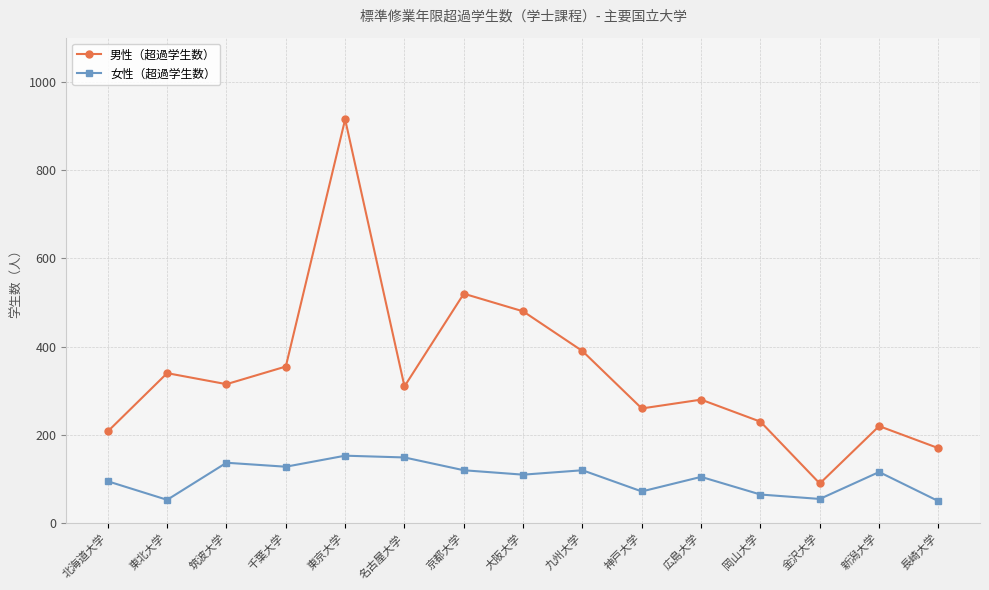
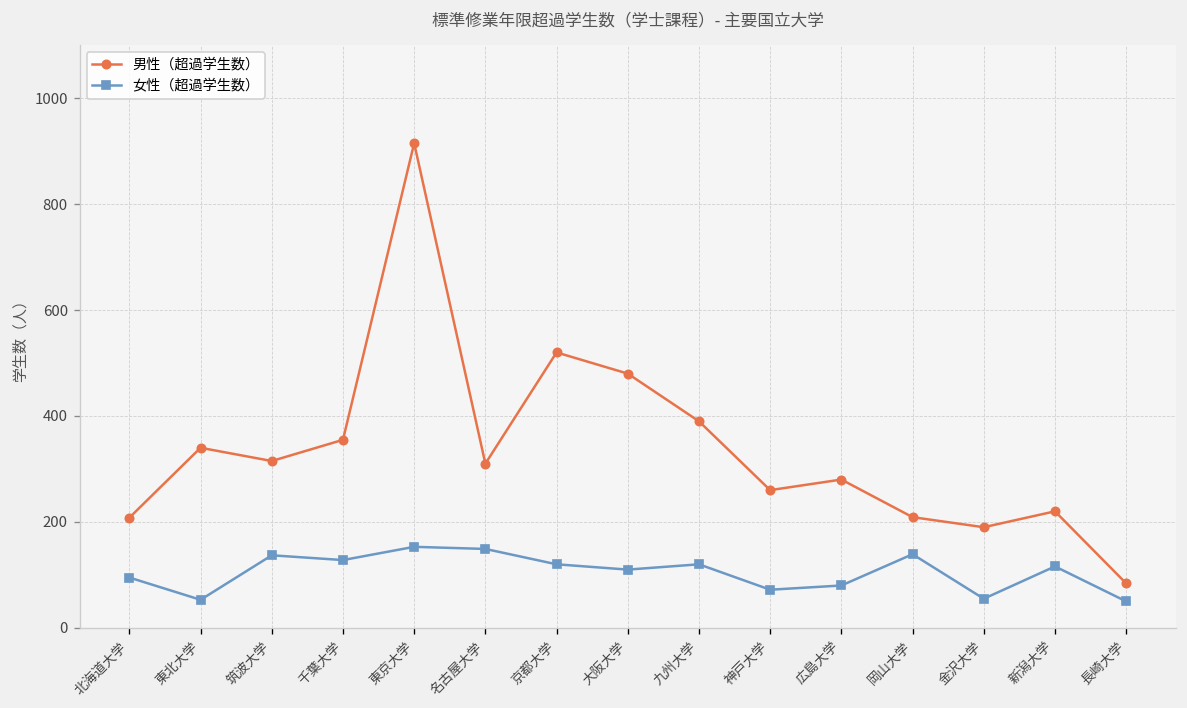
  {
    "男性（超過学生数）": {
      "北海道大学": 210,
      "東北大学": 340,
      "筑波大学": 320,
      "千葉大学": 360,
      "東京大学": 920,
      "名古屋大学": 310,
      "京都大学": 520,
      "大阪大学": 480,
      "九州大学": 390,
      "神戸大学": 260,
      "広島大学": 280,
-     "岡山大学": 230,
-     "金沢大学": 90,
+     "岡山大学": 210,
+     "金沢大学": 190,
      "新潟大学": 220,
-     "長崎大学": 170
+     "長崎大学": 80
    },
    "女性（超過学生数）": {
      "北海道大学": 100,
      "東北大学": 50,
      "筑波大学": 140,
      "千葉大学": 130,
      "東京大学": 150,
      "名古屋大学": 150,
      "京都大学": 120,
      "大阪大学": 110,
      "九州大学": 120,
      "神戸大学": 70,
-     "広島大学": 110,
-     "岡山大学": 70,
+     "広島大学": 80,
+     "岡山大学": 140,
      "金沢大学": 60,
      "新潟大学": 120,
      "長崎大学": 50
    }
  }
